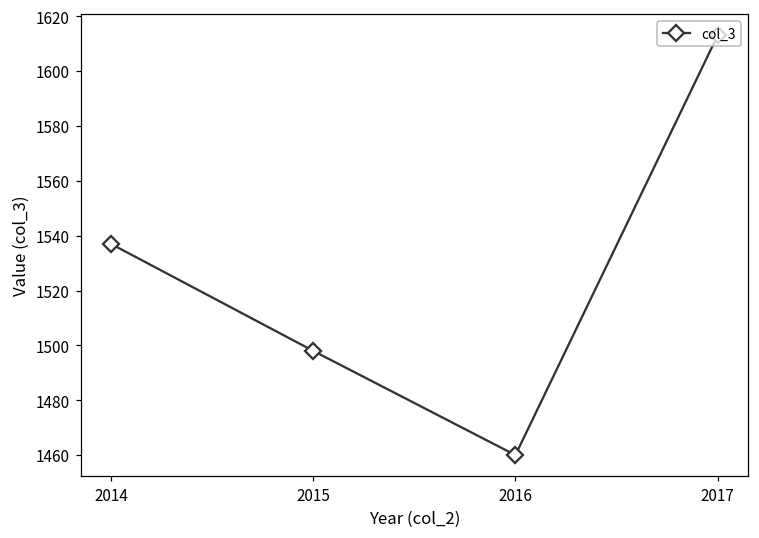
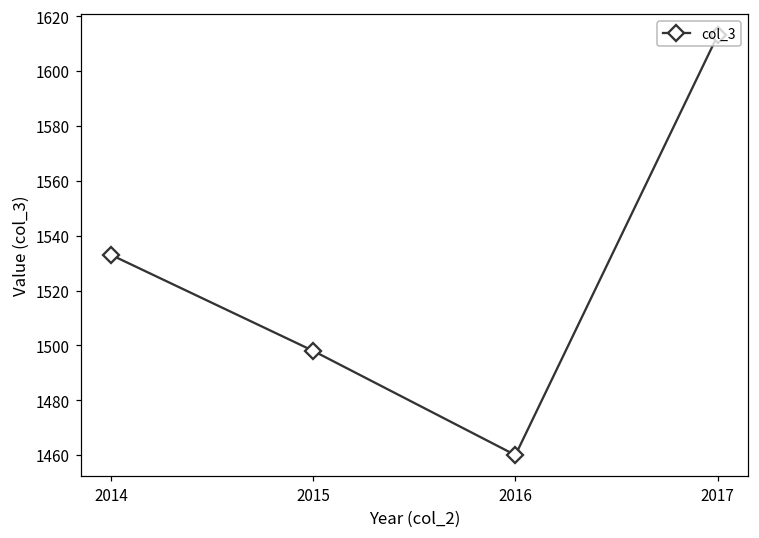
  {
-   "2014": 1537,
+   "2014": 1533,
    "2015": 1498,
    "2016": 1460
  }
